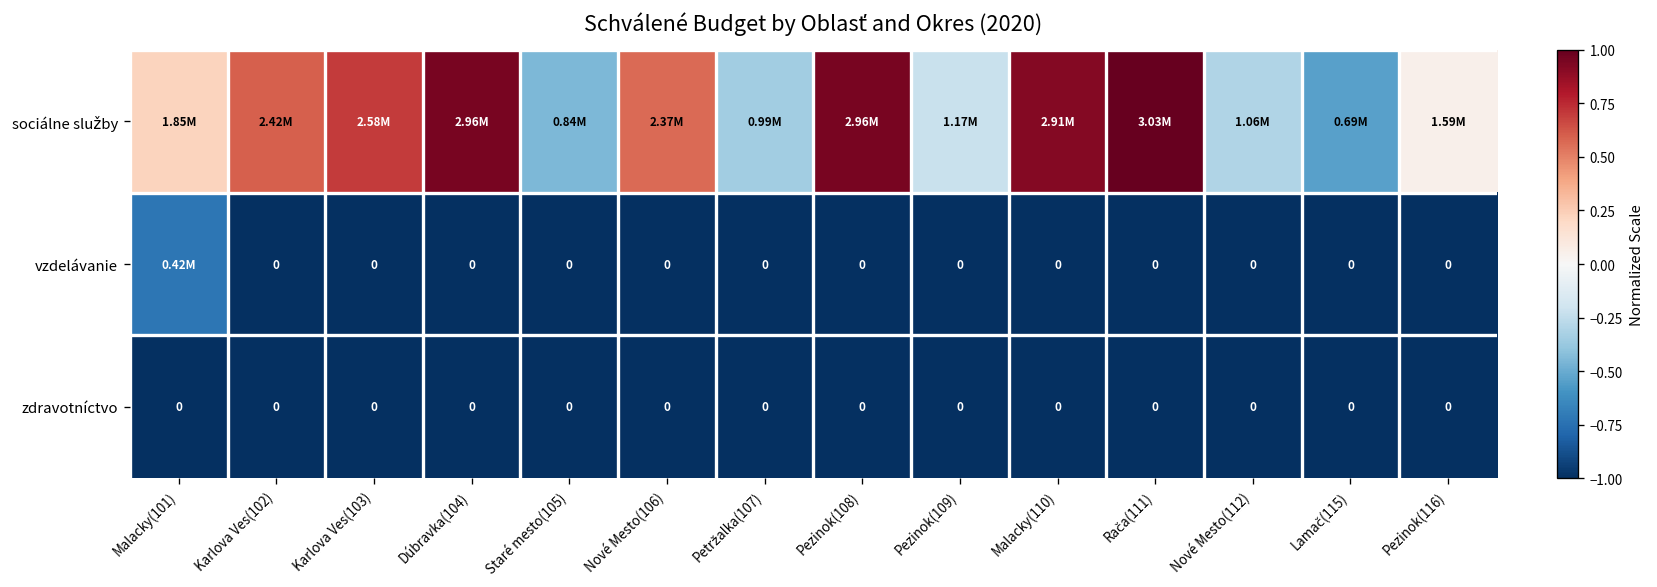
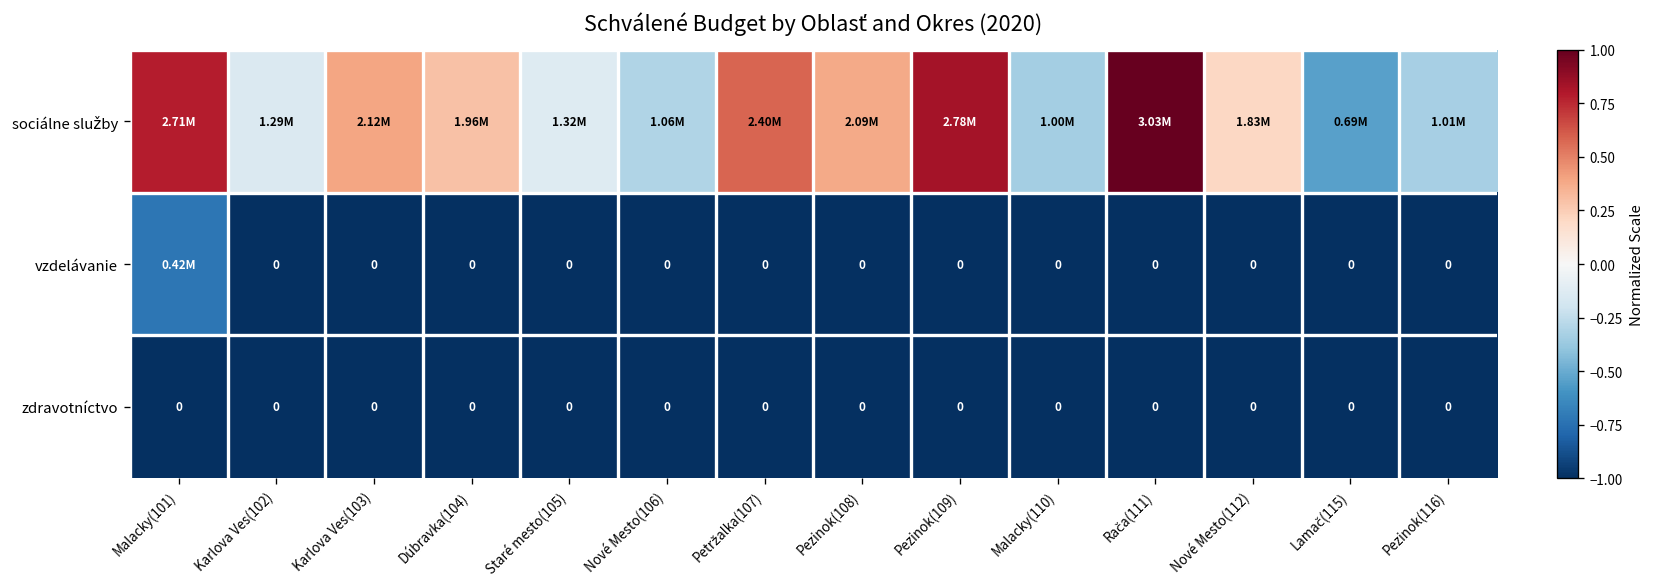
  {
    "sociálne služby": {
-     "Malacky(101)": "1.85M",
-     "Karlova Ves(102)": "2.42M",
-     "Karlova Ves(103)": "2.58M",
-     "Dúbravka(104)": "2.96M",
-     "Staré mesto(105)": "0.84M",
-     "Nové Mesto(106)": "2.37M",
-     "Petržalka(107)": "0.99M",
-     "Pezinok(108)": "2.96M",
-     "Pezinok(109)": "1.17M",
-     "Malacky(110)": "2.91M",
+     "Malacky(101)": "2.71M",
+     "Karlova Ves(102)": "1.29M",
+     "Karlova Ves(103)": "2.12M",
+     "Dúbravka(104)": "1.96M",
+     "Staré mesto(105)": "1.32M",
+     "Nové Mesto(106)": "1.06M",
+     "Petržalka(107)": "2.40M",
+     "Pezinok(108)": "2.09M",
+     "Pezinok(109)": "2.78M",
+     "Malacky(110)": "1.00M",
      "Rača(111)": "3.03M",
-     "Nové Mesto(112)": "1.06M",
+     "Nové Mesto(112)": "1.83M",
      "Lamač(115)": "0.69M",
-     "Pezinok(116)": "1.59M"
+     "Pezinok(116)": "1.01M"
    },
    "vzdelávanie": {
      "Malacky(101)": "0.42M",
      "Karlova Ves(102)": "0",
      "Karlova Ves(103)": "0",
      "Dúbravka(104)": "0",
      "Staré mesto(105)": "0",
      "Nové Mesto(106)": "0",
      "Petržalka(107)": "0",
      "Pezinok(108)": "0",
      "Pezinok(109)": "0",
      "Malacky(110)": "0",
      "Rača(111)": "0",
      "Nové Mesto(112)": "0",
      "Lamač(115)": "0",
      "Pezinok(116)": "0"
    },
    "zdravotníctvo": {
      "Malacky(101)": "0",
      "Karlova Ves(102)": "0",
      "Karlova Ves(103)": "0",
      "Dúbravka(104)": "0",
      "Staré mesto(105)": "0",
      "Nové Mesto(106)": "0",
      "Petržalka(107)": "0",
      "Pezinok(108)": "0",
      "Pezinok(109)": "0",
      "Malacky(110)": "0",
      "Rača(111)": "0",
      "Nové Mesto(112)": "0",
      "Lamač(115)": "0",
      "Pezinok(116)": "0"
    }
  }
